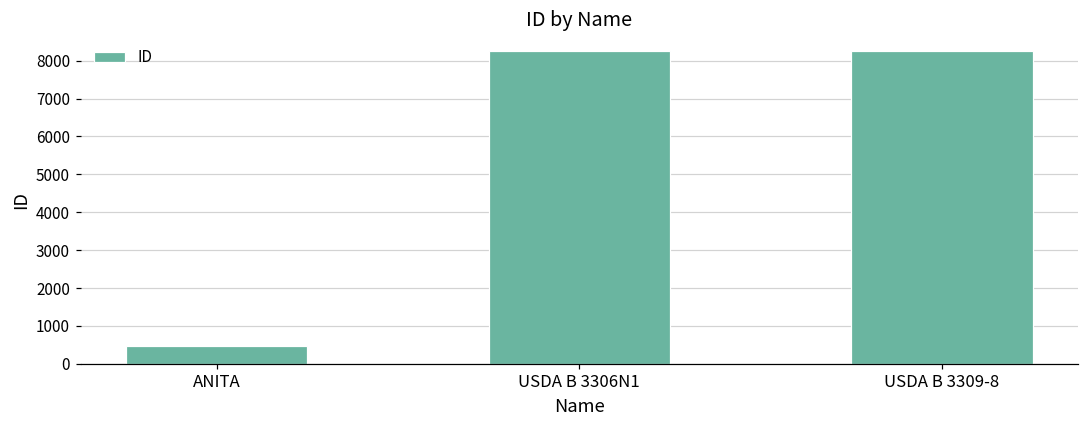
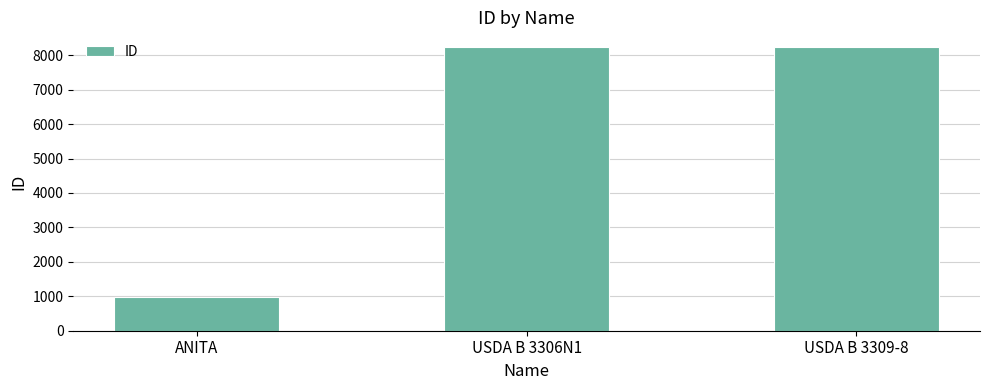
  {
-   "ANITA": 500,
+   "ANITA": 1000,
    "USDA B 3306N1": 8300,
    "USDA B 3309-8": 8300
  }
